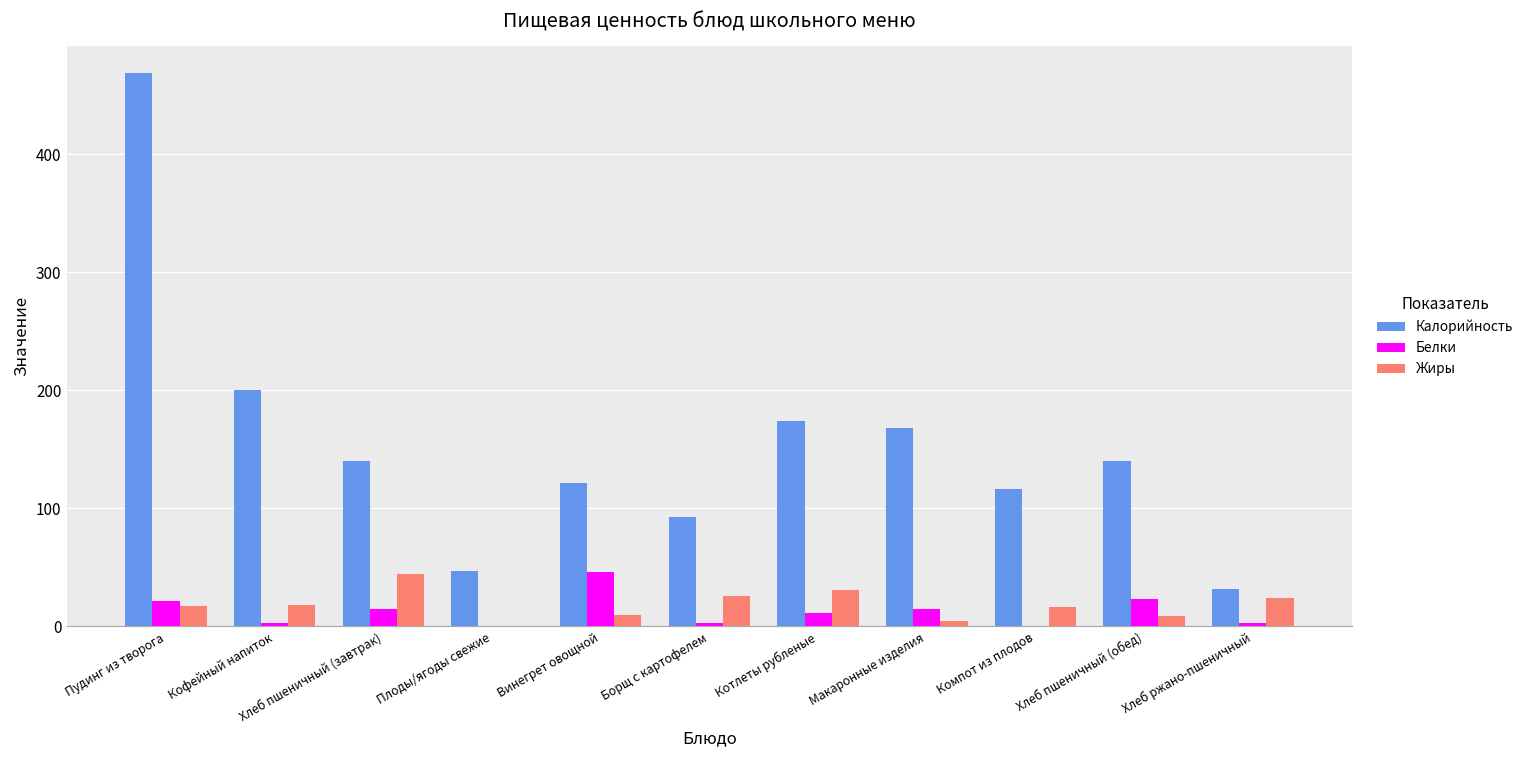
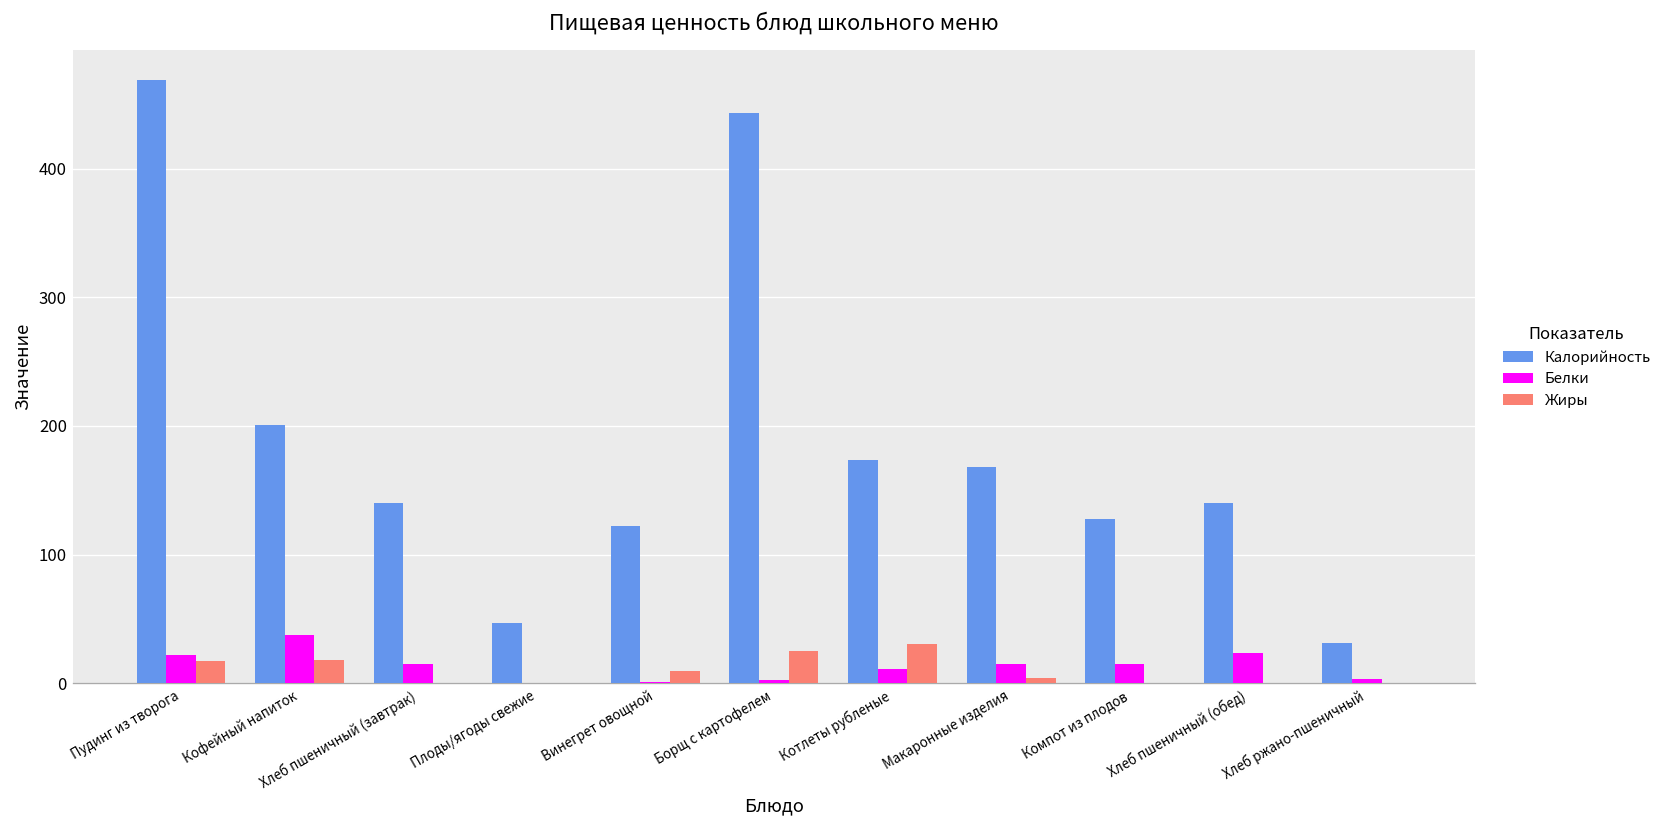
  {
    "Калорийность": {
      "Пудинг из творога": 469,
      "Кофейный напиток": 201,
      "Хлеб пшеничный (завтрак)": 140,
      "Плоды/ягоды свежие": 47,
      "Винегрет овощной": 122,
-     "Борщ с картофелем": 93,
+     "Борщ с картофелем": 443,
      "Котлеты рубленые": 174,
      "Макаронные изделия": 168,
-     "Компот из плодов": 117,
+     "Компот из плодов": 128,
      "Хлеб пшеничный (обед)": 140,
      "Хлеб ржано-пшеничный": 32
    },
    "Белки": {
      "Пудинг из творога": 22,
-     "Кофейный напиток": 3,
+     "Кофейный напиток": 38,
      "Хлеб пшеничный (завтрак)": 15,
-     "Винегрет овощной": 46,
+     "Винегрет овощной": 1,
      "Борщ с картофелем": 3,
      "Котлеты рубленые": 11,
      "Макаронные изделия": 15,
-     "Компот из плодов": 0,
+     "Компот из плодов": 15,
      "Хлеб пшеничный (обед)": 23,
      "Хлеб ржано-пшеничный": 3
    },
    "Жиры": {
      "Пудинг из творога": 17,
      "Кофейный напиток": 18,
-     "Хлеб пшеничный (завтрак)": 44,
+     "Хлеб пшеничный (завтрак)": 1,
      "Винегрет овощной": 10,
      "Борщ с картофелем": 25,
      "Котлеты рубленые": 31,
      "Макаронные изделия": 5,
-     "Компот из плодов": 17,
-     "Хлеб пшеничный (обед)": 9,
-     "Хлеб ржано-пшеничный": 24
+     "Компот из плодов": 0,
+     "Хлеб пшеничный (обед)": 1,
+     "Хлеб ржано-пшеничный": 1
    }
  }
